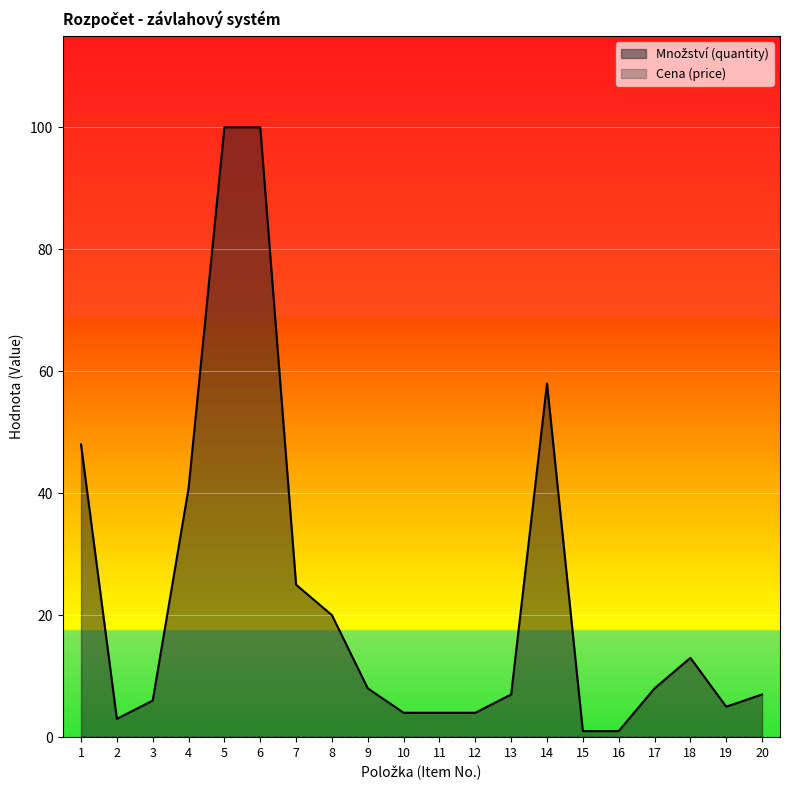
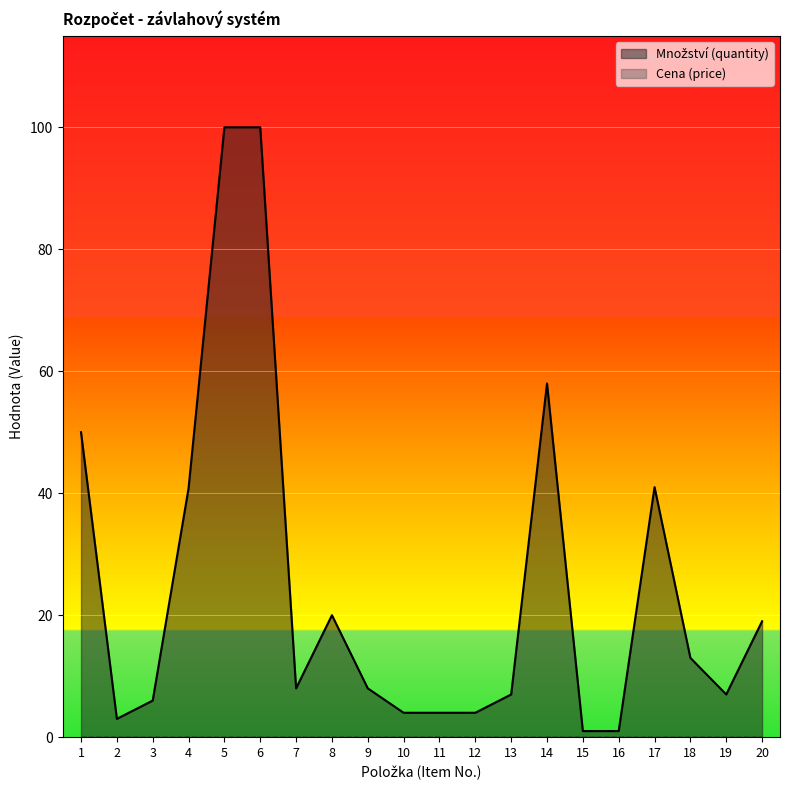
  {
    "Množství (quantity)": {
-     "1": 48,
+     "1": 50,
      "2": 3,
      "3": 6,
      "4": 41,
      "5": 100,
      "6": 100,
-     "7": 25,
+     "7": 8,
      "8": 20,
      "9": 8,
      "10": 4,
      "11": 4,
      "12": 4,
      "13": 7,
      "14": 58,
      "15": 1,
      "16": 1,
-     "17": 8,
+     "17": 41,
      "18": 13,
-     "19": 5,
-     "20": 7
+     "19": 7,
+     "20": 19
    },
    "Cena (price)": {
      "1": 0,
      "2": 0,
      "3": 0,
      "4": 0,
      "5": 0,
      "6": 0,
      "7": 0,
      "8": 0,
      "9": 0,
      "10": 0,
      "11": 0,
      "12": 0,
      "13": 0,
      "14": 0,
      "15": 0,
      "16": 0,
      "17": 0,
      "18": 0,
      "19": 0,
      "20": 0
    }
  }
